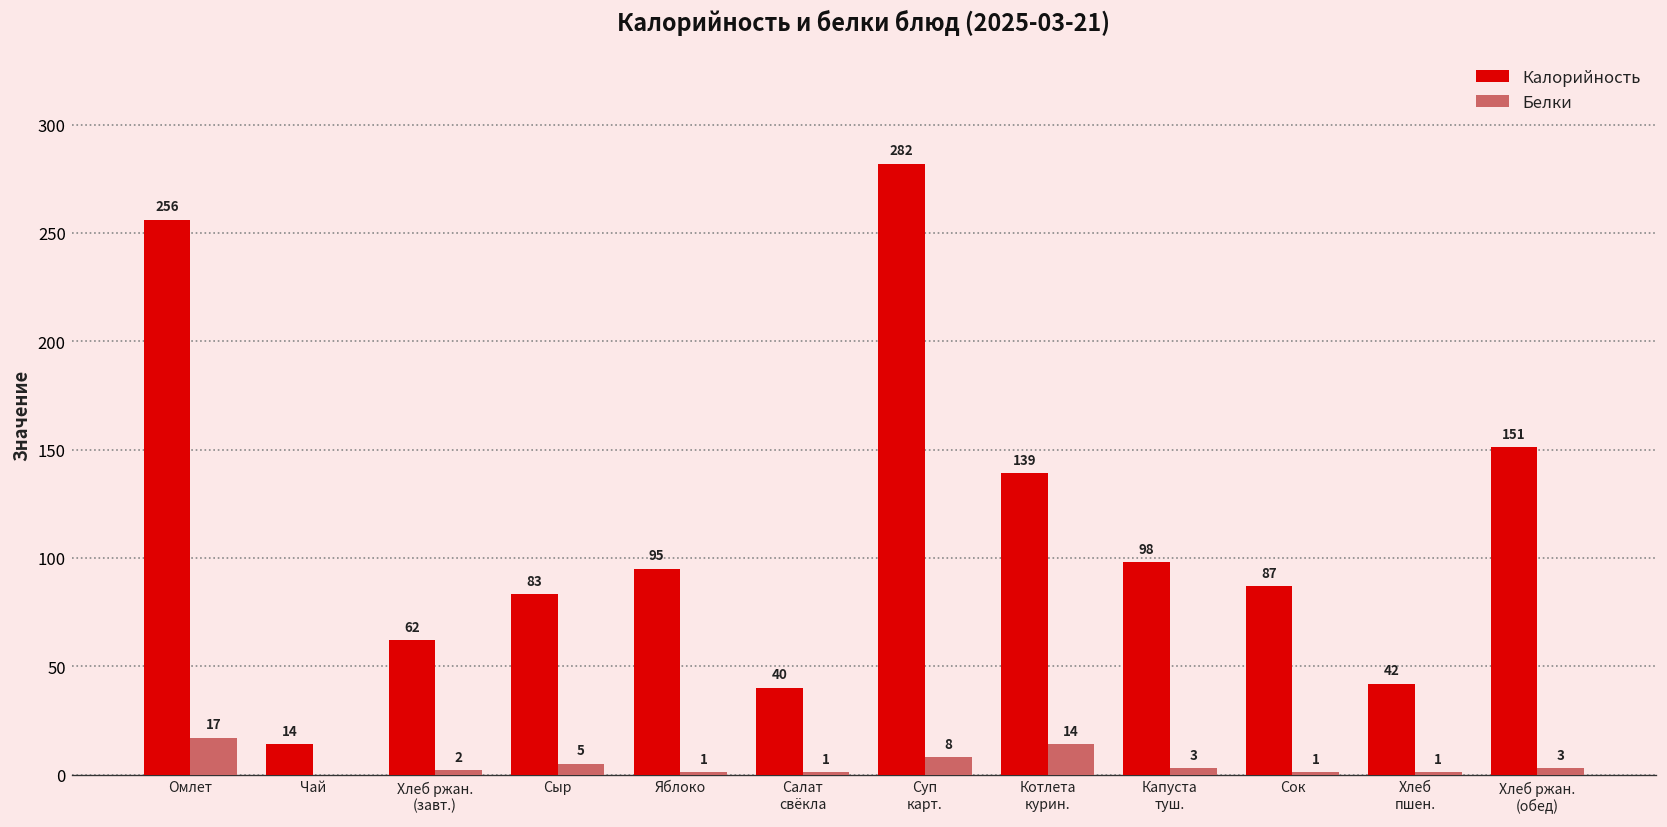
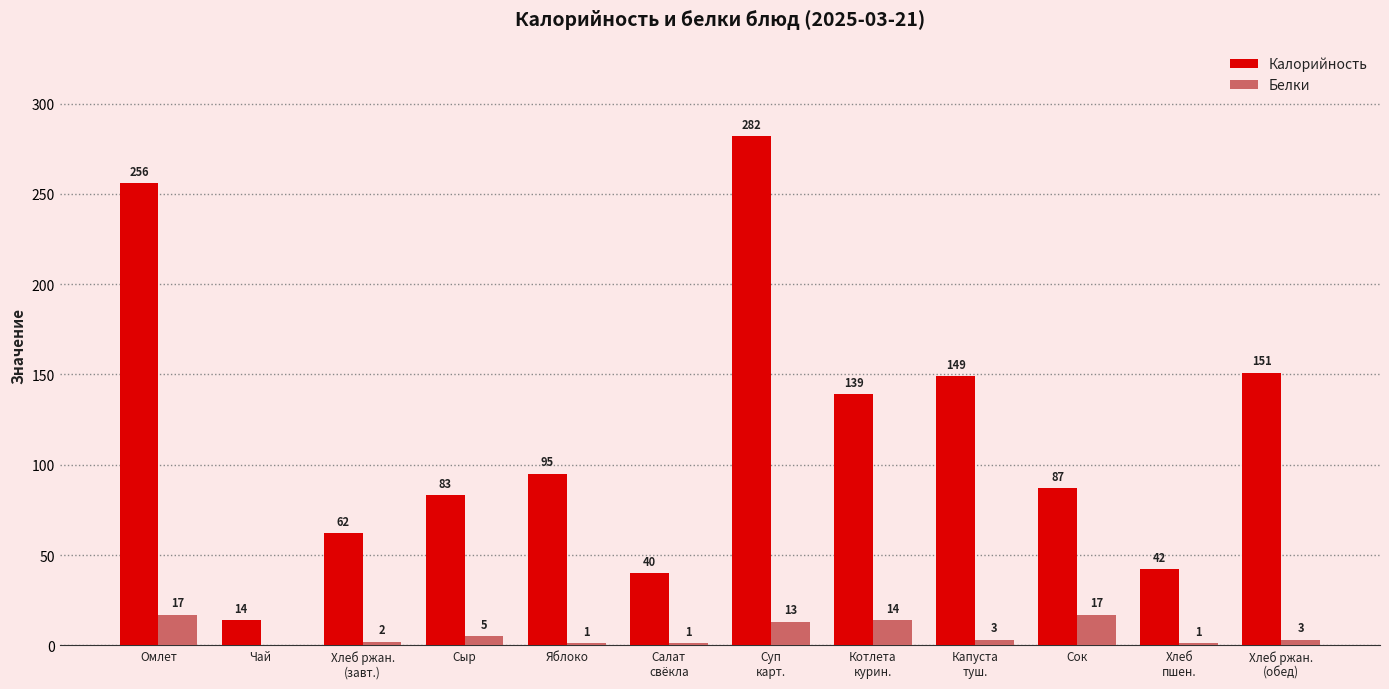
  {
    "Калорийность": {
      "Омлет": 256,
      "Чай": 14,
      "Хлеб ржан. (завт.)": 62,
      "Сыр": 83,
      "Яблоко": 95,
      "Салат свёкла": 40,
      "Суп карт.": 282,
      "Котлета курин.": 139,
-     "Капуста туш.": 98,
+     "Капуста туш.": 149,
      "Сок": 87,
      "Хлеб пшен.": 42,
      "Хлеб ржан. (обед)": 151
    },
    "Белки": {
      "Омлет": 17,
      "Хлеб ржан. (завт.)": 2,
      "Сыр": 5,
      "Яблоко": 1,
      "Салат свёкла": 1,
-     "Суп карт.": 8,
+     "Суп карт.": 13,
      "Котлета курин.": 14,
      "Капуста туш.": 3,
-     "Сок": 1,
+     "Сок": 17,
      "Хлеб пшен.": 1,
      "Хлеб ржан. (обед)": 3
    }
  }
